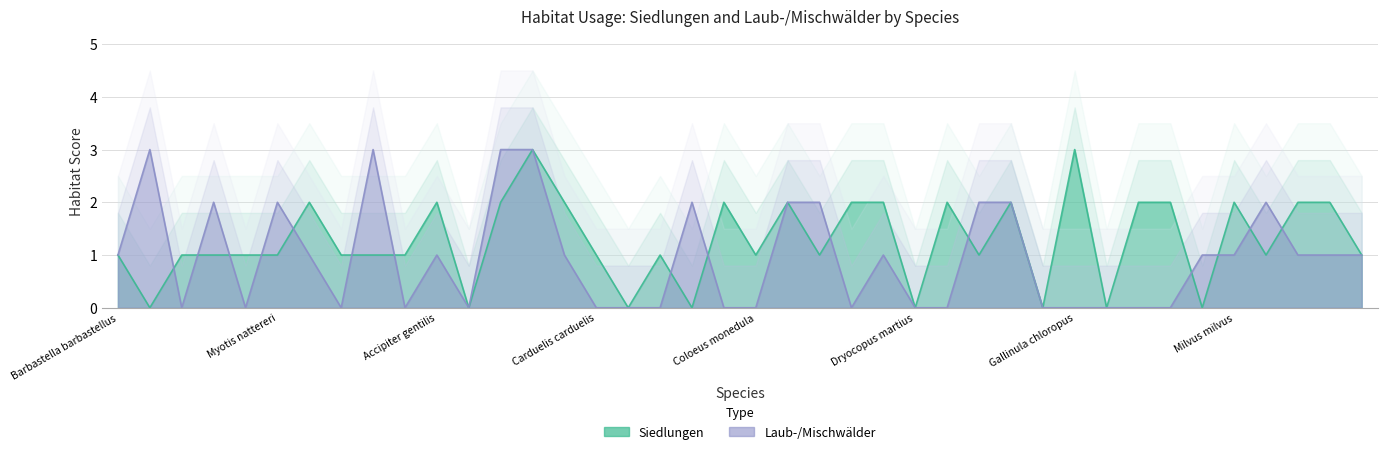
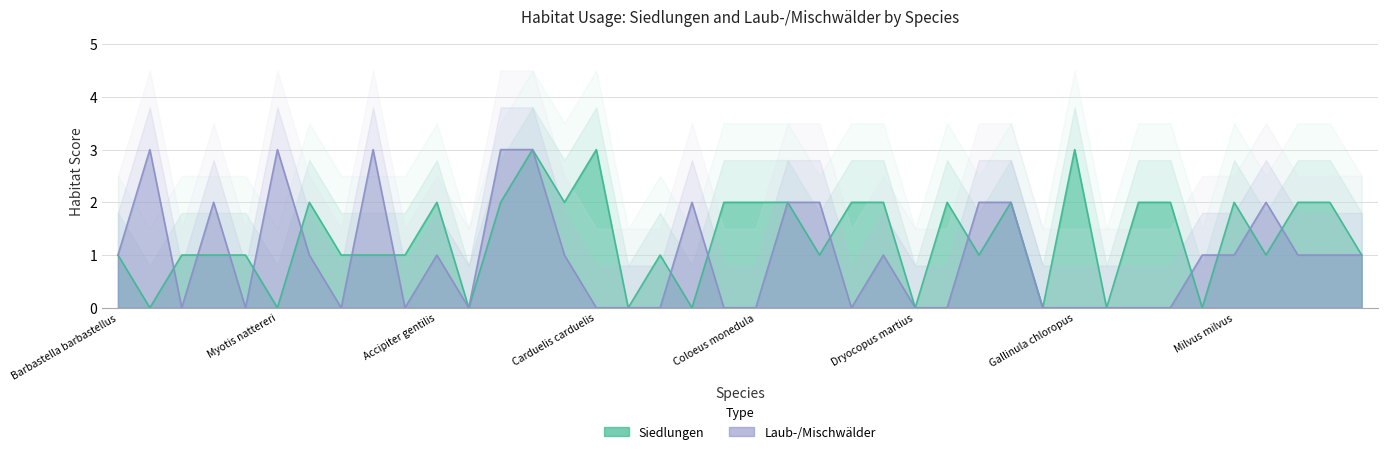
  {
    "Siedlungen": {
-     "Myotis nattereri": 1,
+     "Myotis nattereri": 0,
      "Accipiter gentilis": 2,
-     "Carduelis carduelis": 1,
-     "Coloeus monedula": 1,
+     "Carduelis carduelis": 3,
+     "Coloeus monedula": 2,
      "Gallinula chloropus": 3,
      "Milvus milvus": 2
    },
    "Laub-/Mischwälder": {
-     "Myotis nattereri": 2,
+     "Myotis nattereri": 3,
      "Accipiter gentilis": 1,
      "Carduelis carduelis": 0,
      "Coloeus monedula": 0,
      "Gallinula chloropus": 0,
      "Milvus milvus": 1
    }
  }
